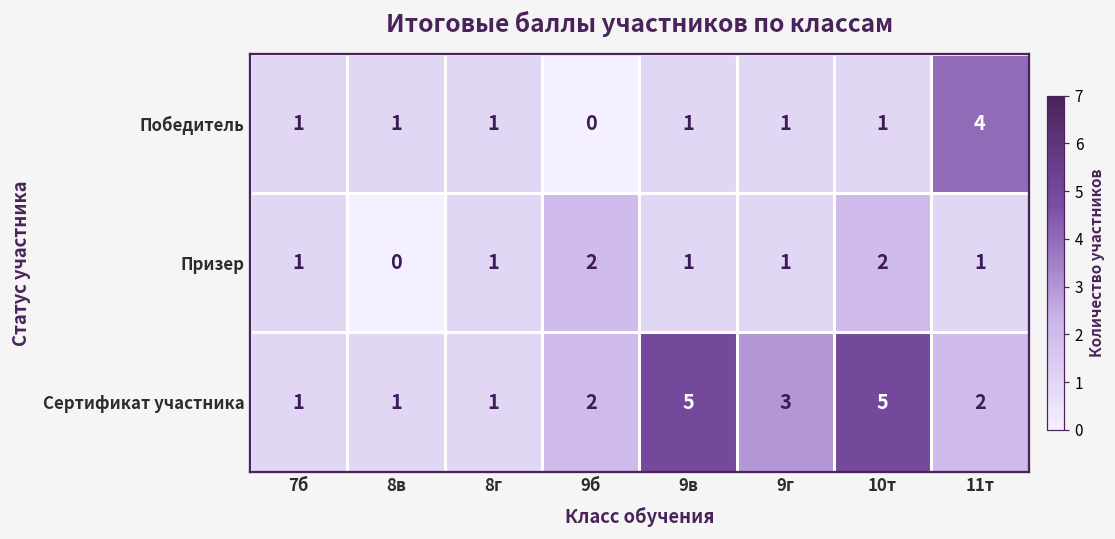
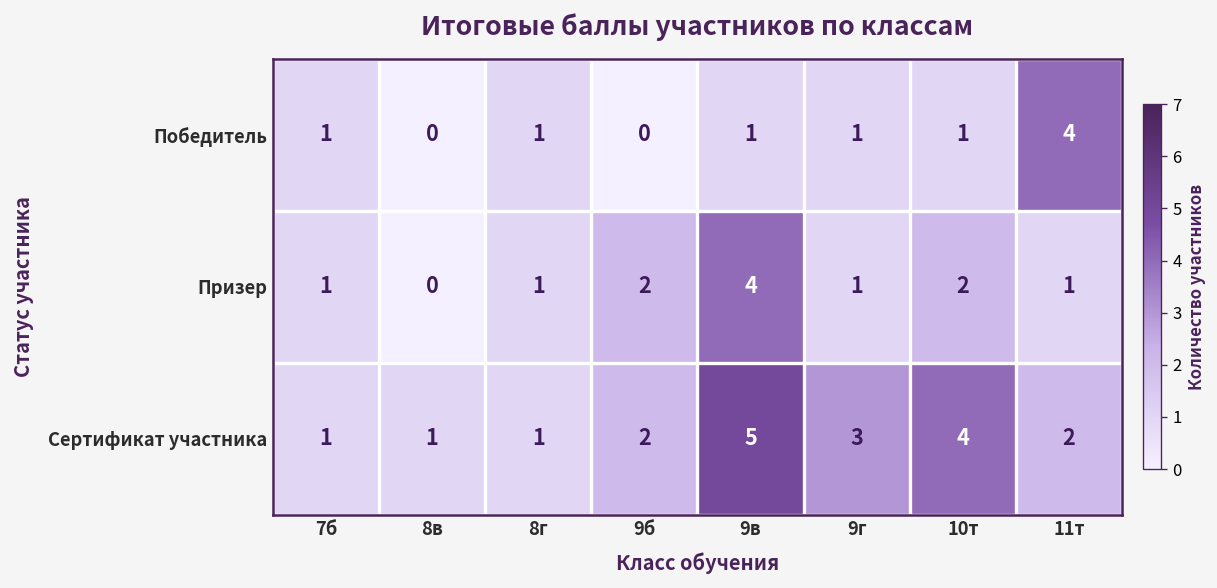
  {
    "Победитель": {
      "7б": 1,
-     "8в": 1,
+     "8в": 0,
      "8г": 1,
      "9б": 0,
      "9в": 1,
      "9г": 1,
      "10т": 1,
      "11т": 4
    },
    "Призер": {
      "7б": 1,
      "8в": 0,
      "8г": 1,
      "9б": 2,
-     "9в": 1,
+     "9в": 4,
      "9г": 1,
      "10т": 2,
      "11т": 1
    },
    "Сертификат участника": {
      "7б": 1,
      "8в": 1,
      "8г": 1,
      "9б": 2,
      "9в": 5,
      "9г": 3,
-     "10т": 5,
+     "10т": 4,
      "11т": 2
    }
  }
